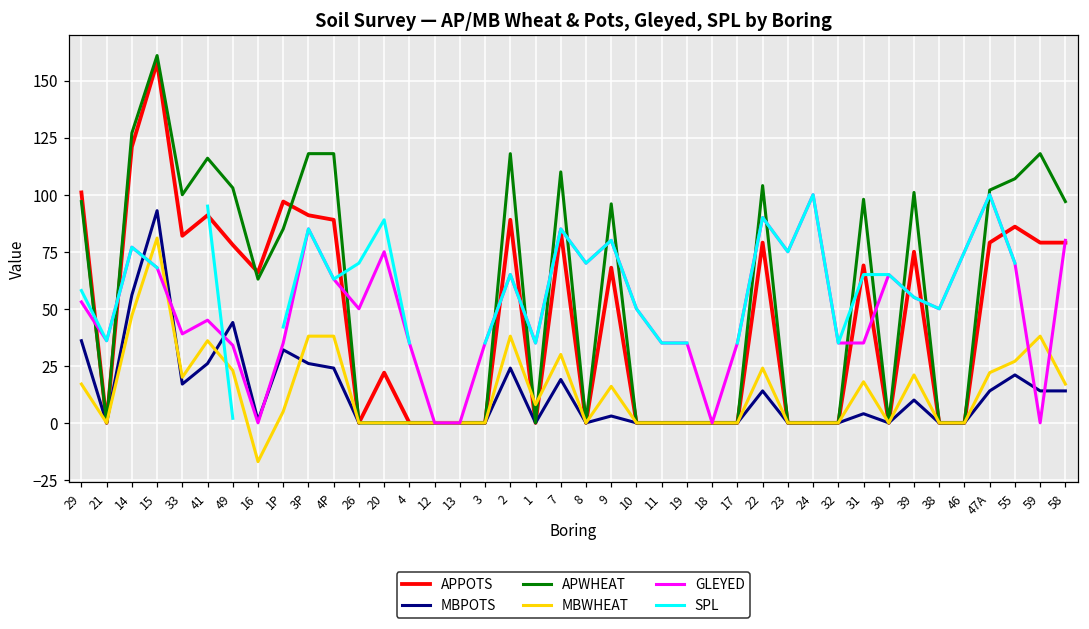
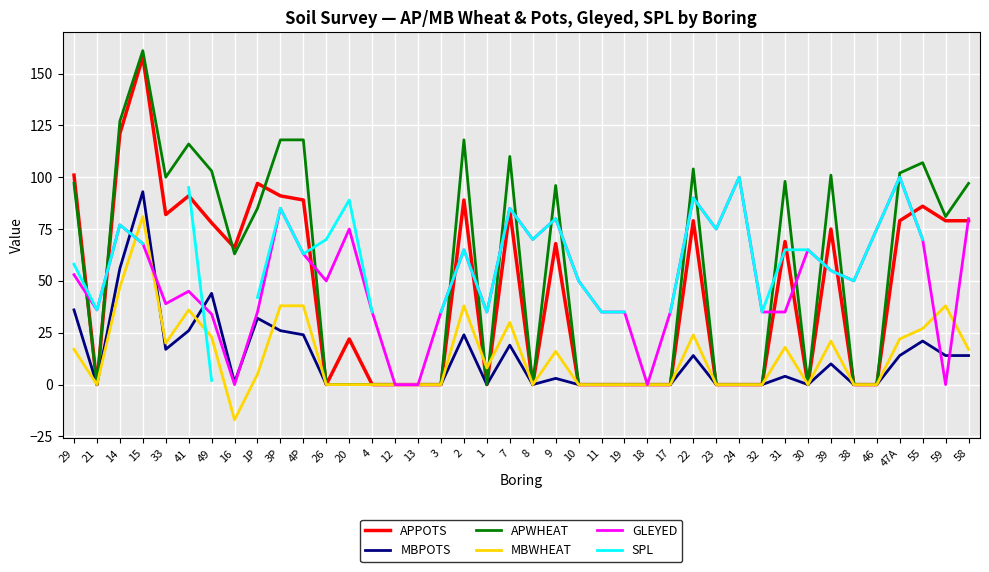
  {
    "APPOTS": {
      "29": 101,
      "14": 121,
      "15": 158,
      "33": 82,
      "41": 91,
      "49": 78,
      "16": 66,
      "1P": 97,
      "3P": 91,
      "4P": 89,
      "20": 22,
      "2": 89,
      "9": 68,
      "22": 79,
      "31": 69,
      "39": 75,
      "47A": 79,
      "55": 86,
      "59": 79
    },
    "MBPOTS": {
      "29": 36,
      "14": 56,
      "15": 93,
      "33": 17,
      "41": 26,
      "49": 44,
      "1P": 32,
      "3P": 26,
      "4P": 24,
      "2": 24,
      "7": 19,
      "9": 3,
      "22": 14,
      "31": 4,
      "39": 10,
      "47A": 14,
      "55": 21,
      "59": 14,
      "58": 14
    },
    "APWHEAT": {
      "29": 97,
      "14": 127,
      "15": 161,
      "33": 100,
      "41": 116,
      "49": 103,
      "16": 63,
      "1P": 85,
      "3P": 118,
      "4P": 118,
      "2": 118,
      "7": 110,
      "9": 96,
      "22": 104,
      "31": 98,
      "39": 101,
      "47A": 102,
      "55": 107,
-     "59": 118,
+     "59": 81,
      "58": 97
    },
    "MBWHEAT": {
      "29": 17,
      "14": 47,
      "15": 81,
      "33": 20,
      "41": 36,
      "49": 23,
      "16": -17,
      "1P": 5,
      "3P": 38,
      "4P": 38,
      "2": 38,
      "1": 8,
      "7": 30,
      "9": 16,
      "22": 24,
      "31": 18,
      "39": 21,
      "47A": 22,
      "55": 27,
      "59": 38,
      "58": 17
    },
    "GLEYED": {
      "29": 53,
      "33": 39,
      "41": 45,
      "49": 34,
      "1P": 35,
      "26": 50,
      "20": 75,
      "31": 35,
      "59": 0
    },
    "SPL": {
      "29": 58,
      "41": 95,
      "49": 2,
      "1P": 42,
      "26": 70,
      "20": 89,
      "31": 65
    }
  }
